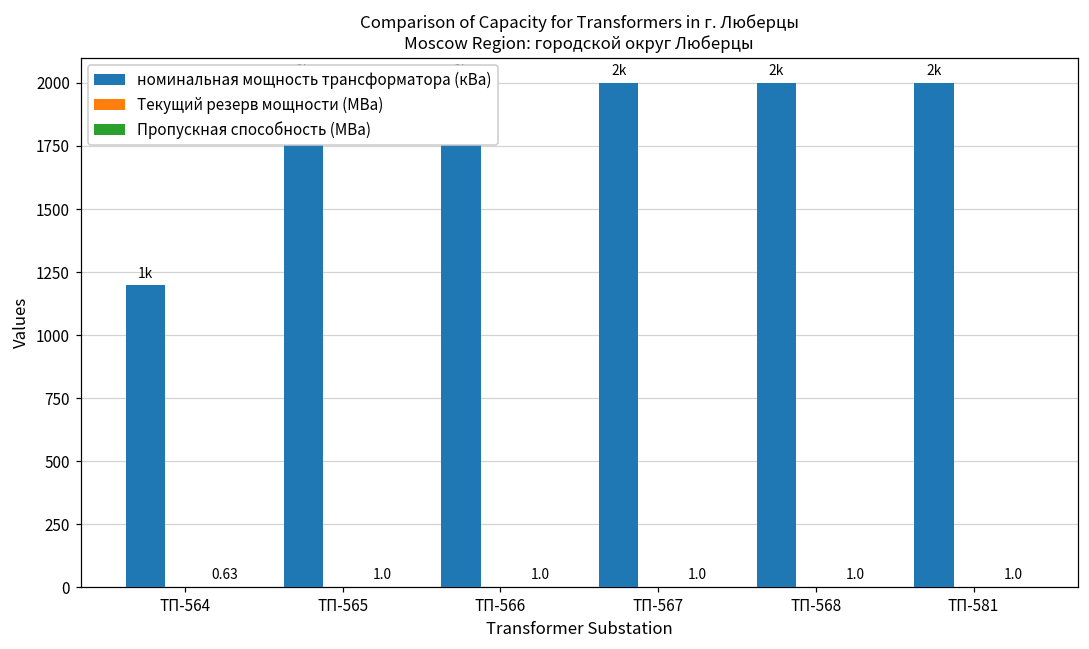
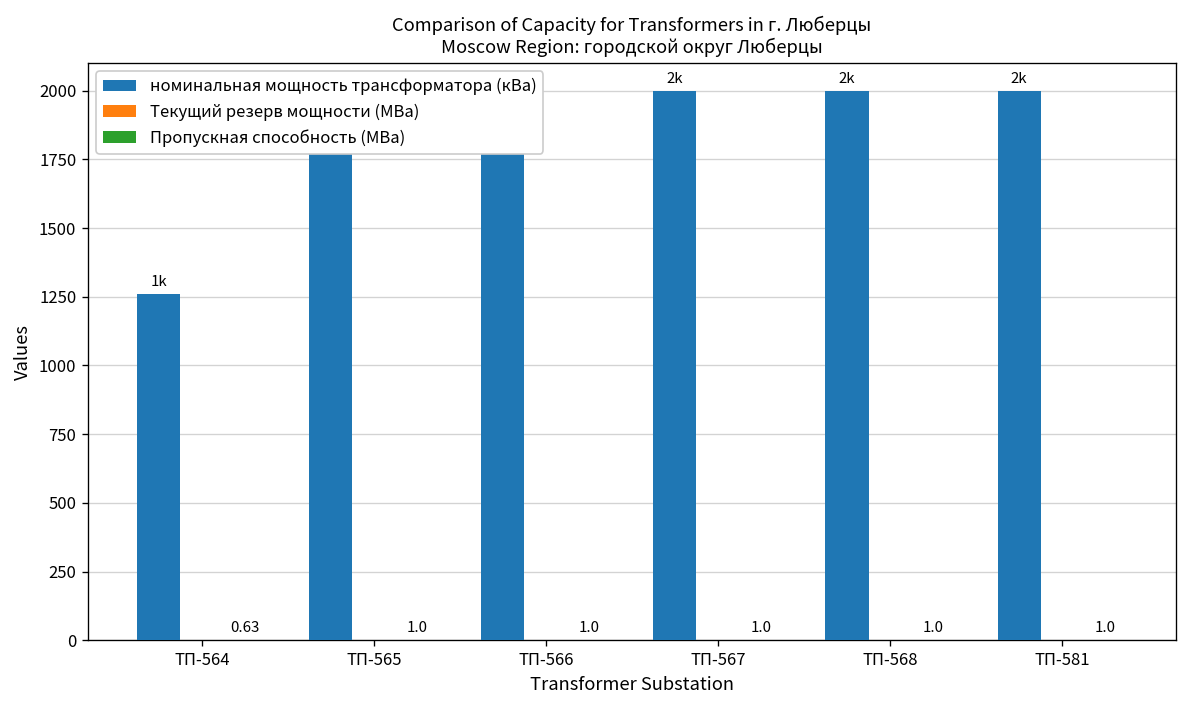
  {
    "номинальная мощность трансформатора (кВа)": {
-     "ТП-564": 1200
+     "ТП-564": 1260
    },
    "Текущий резерв мощности (МВа)": {
      "ТП-564": 0,
      "ТП-565": 0,
      "ТП-566": 0,
      "ТП-567": 0,
      "ТП-568": 0,
      "ТП-581": 0
    },
    "Пропускная способность (МВа)": {
      "ТП-564": 0.63,
      "ТП-565": 1.0,
      "ТП-566": 1.0,
      "ТП-567": 1.0,
      "ТП-568": 1.0,
      "ТП-581": 1.0
    }
  }
